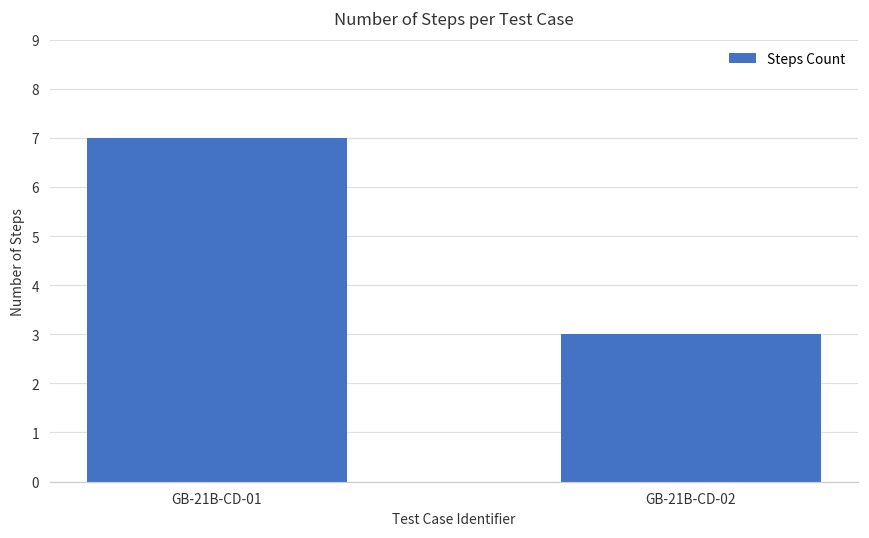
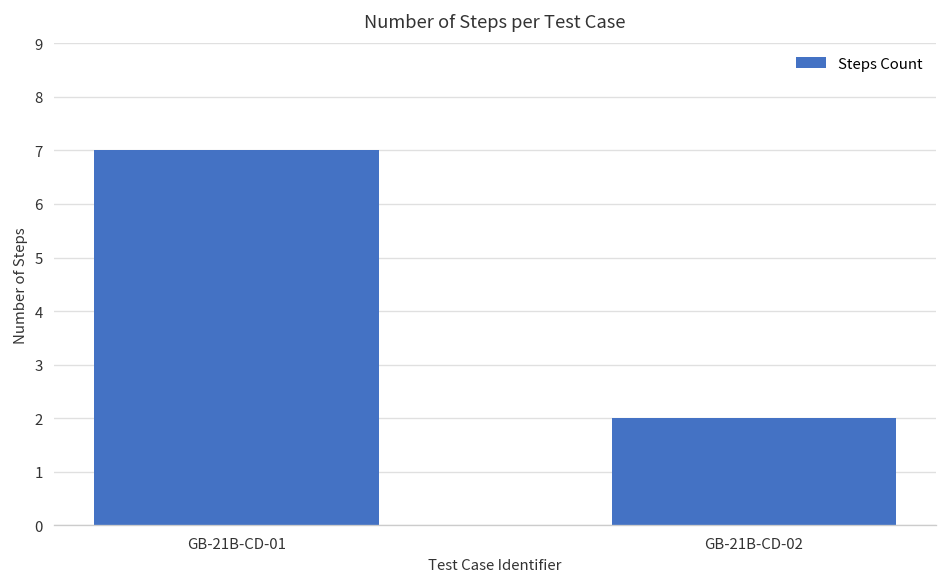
  {
    "GB-21B-CD-01": 7,
-   "GB-21B-CD-02": 3
+   "GB-21B-CD-02": 2
  }
